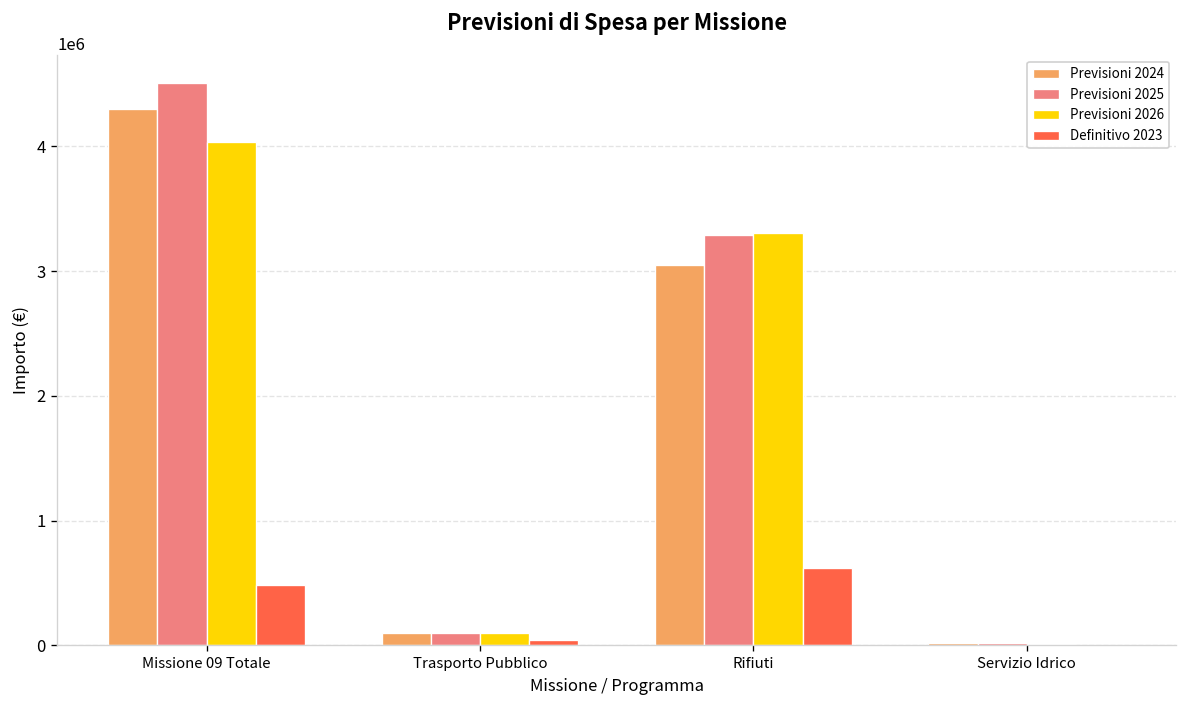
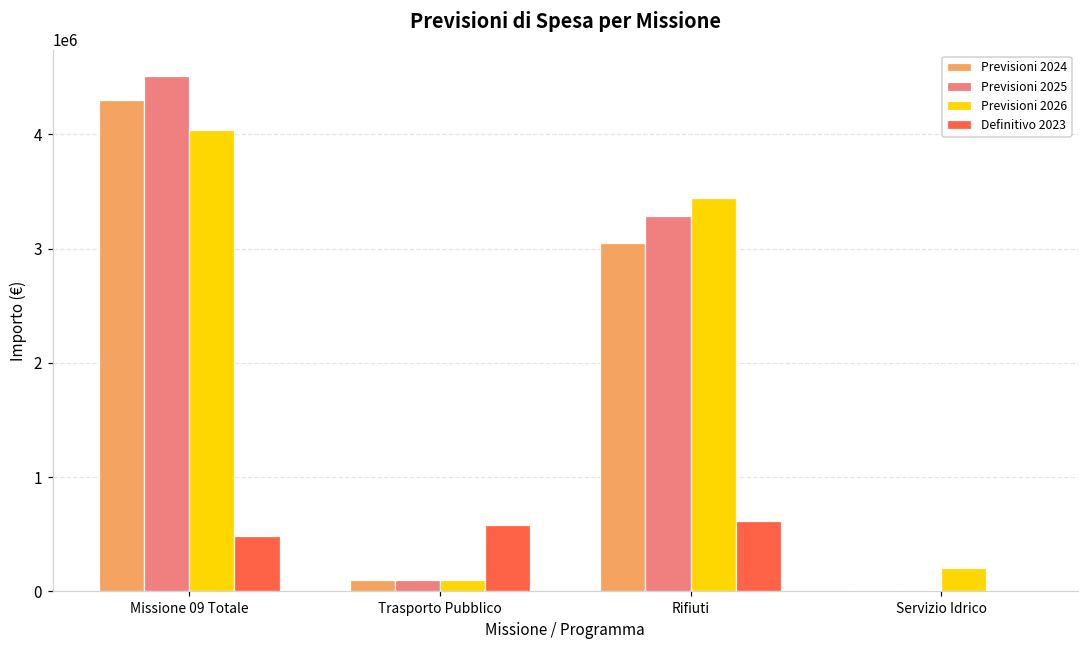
  {
    "Previsioni 2026": {
      "Missione 09 Totale": 4030000,
      "Trasporto Pubblico": 100000,
-     "Rifiuti": 3310000,
-     "Servizio Idrico": 10000
+     "Rifiuti": 3440000,
+     "Servizio Idrico": 200000
    },
    "Definitivo 2023": {
      "Missione 09 Totale": 480000,
-     "Trasporto Pubblico": 40000,
+     "Trasporto Pubblico": 580000,
      "Rifiuti": 620000,
      "Servizio Idrico": 0
    }
  }
